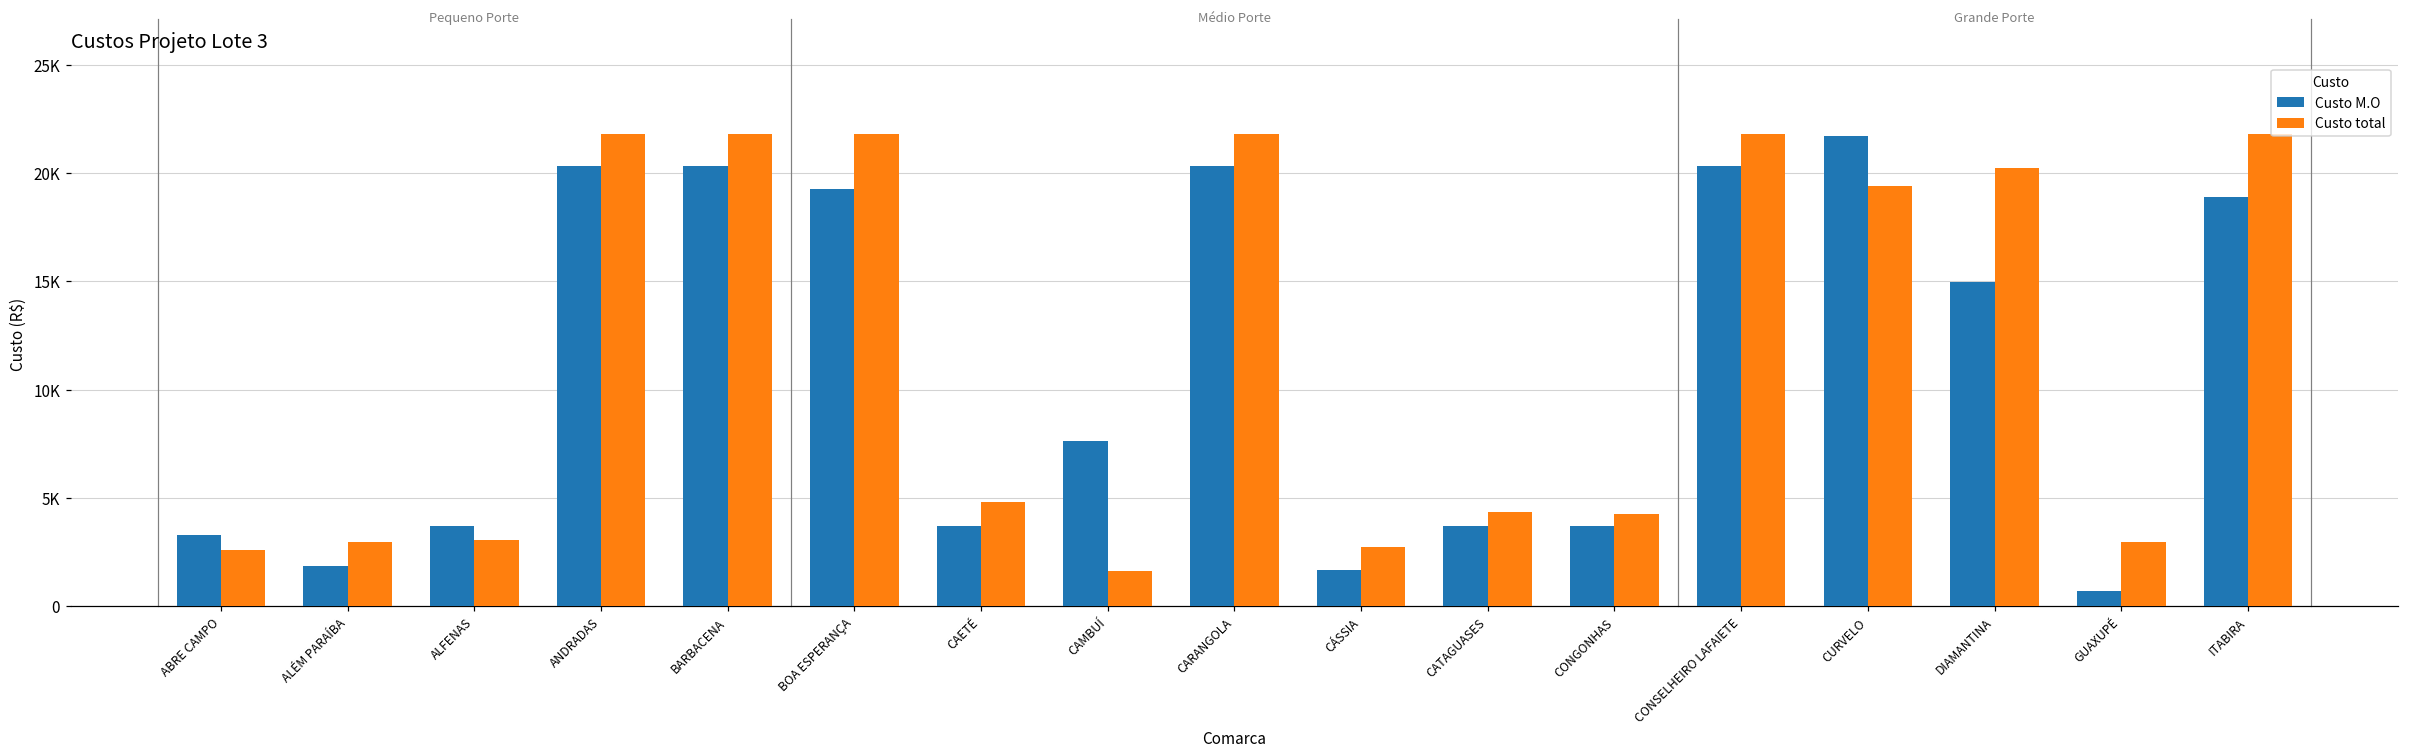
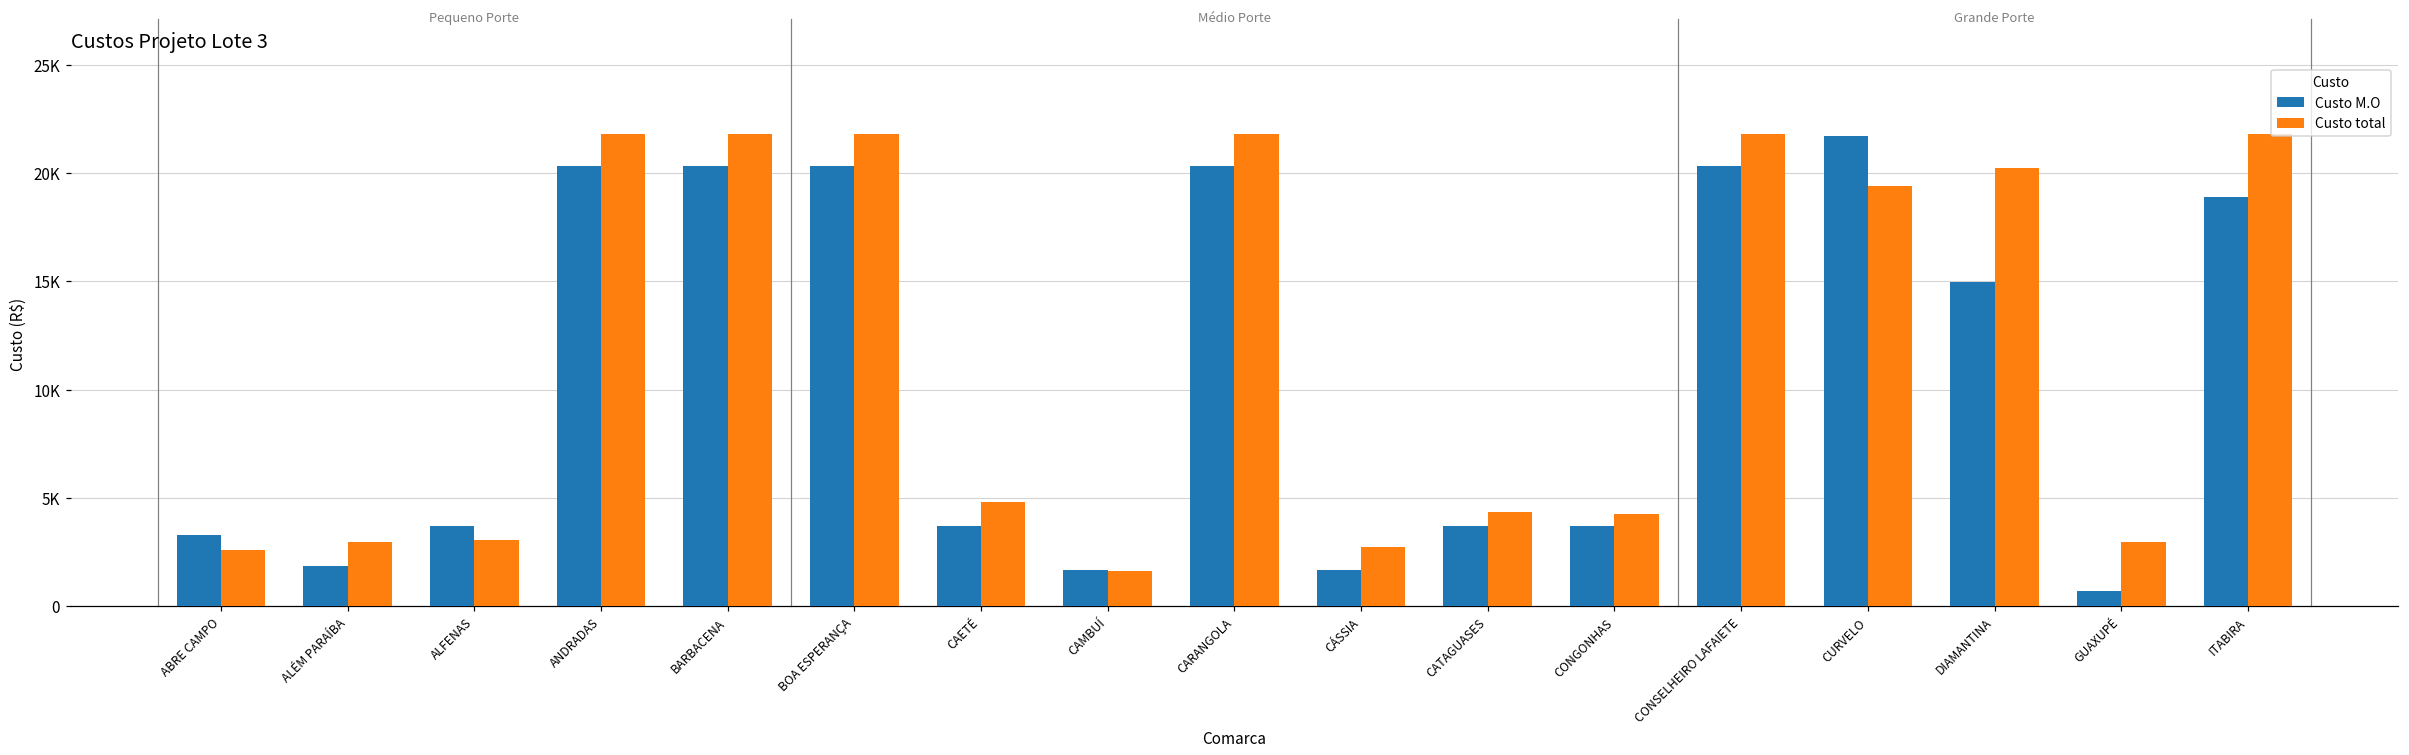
  {
    "Custo M.O": {
      "ABRE CAMPO": 3300,
      "ALÉM PARAÍBA": 1800,
      "ALFENAS": 3700,
      "ANDRADAS": 20300,
      "BARBACENA": 20300,
-     "BOA ESPERANÇA": 19300,
+     "BOA ESPERANÇA": 20300,
      "CAETÉ": 3700,
-     "CAMBUÍ": 7600,
+     "CAMBUÍ": 1600,
      "CARANGOLA": 20300,
      "CÁSSIA": 1600,
      "CATAGUASES": 3700,
      "CONGONHAS": 3700,
      "CONSELHEIRO LAFAIETE": 20300,
      "CURVELO": 21700,
      "DIAMANTINA": 15000,
      "GUAXUPÉ": 700,
      "ITABIRA": 18900
    },
    "Custo total": {
      "ABRE CAMPO": 2600,
      "ALÉM PARAÍBA": 2900,
      "ALFENAS": 3000,
      "ANDRADAS": 21800,
      "BARBACENA": 21800,
      "BOA ESPERANÇA": 21800,
      "CAETÉ": 4800,
      "CAMBUÍ": 1600,
      "CARANGOLA": 21800,
      "CÁSSIA": 2700,
      "CATAGUASES": 4400,
      "CONGONHAS": 4200,
      "CONSELHEIRO LAFAIETE": 21800,
      "CURVELO": 19400,
      "DIAMANTINA": 20300,
      "GUAXUPÉ": 2900,
      "ITABIRA": 21800
    }
  }
